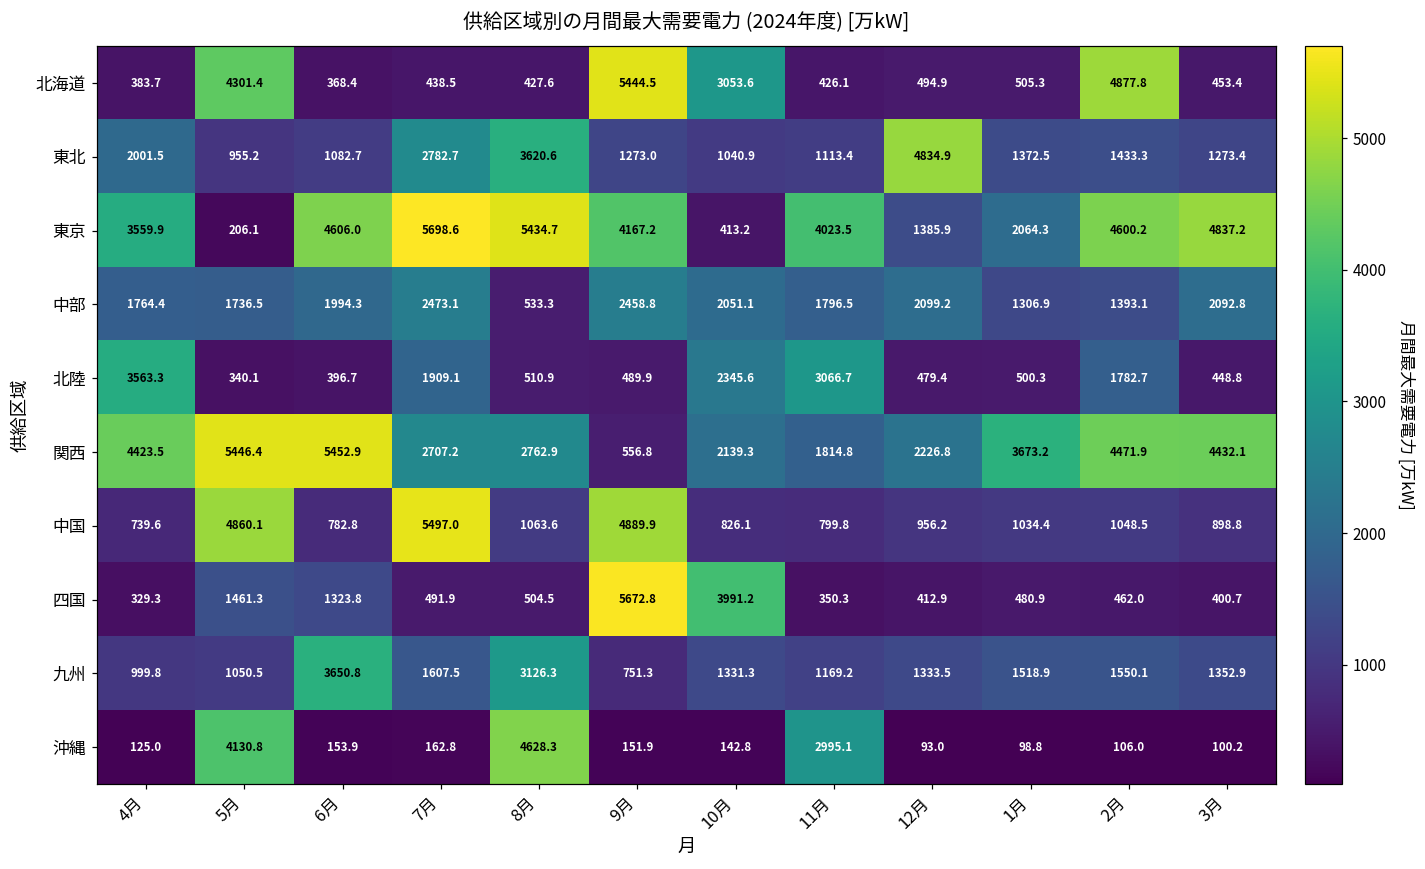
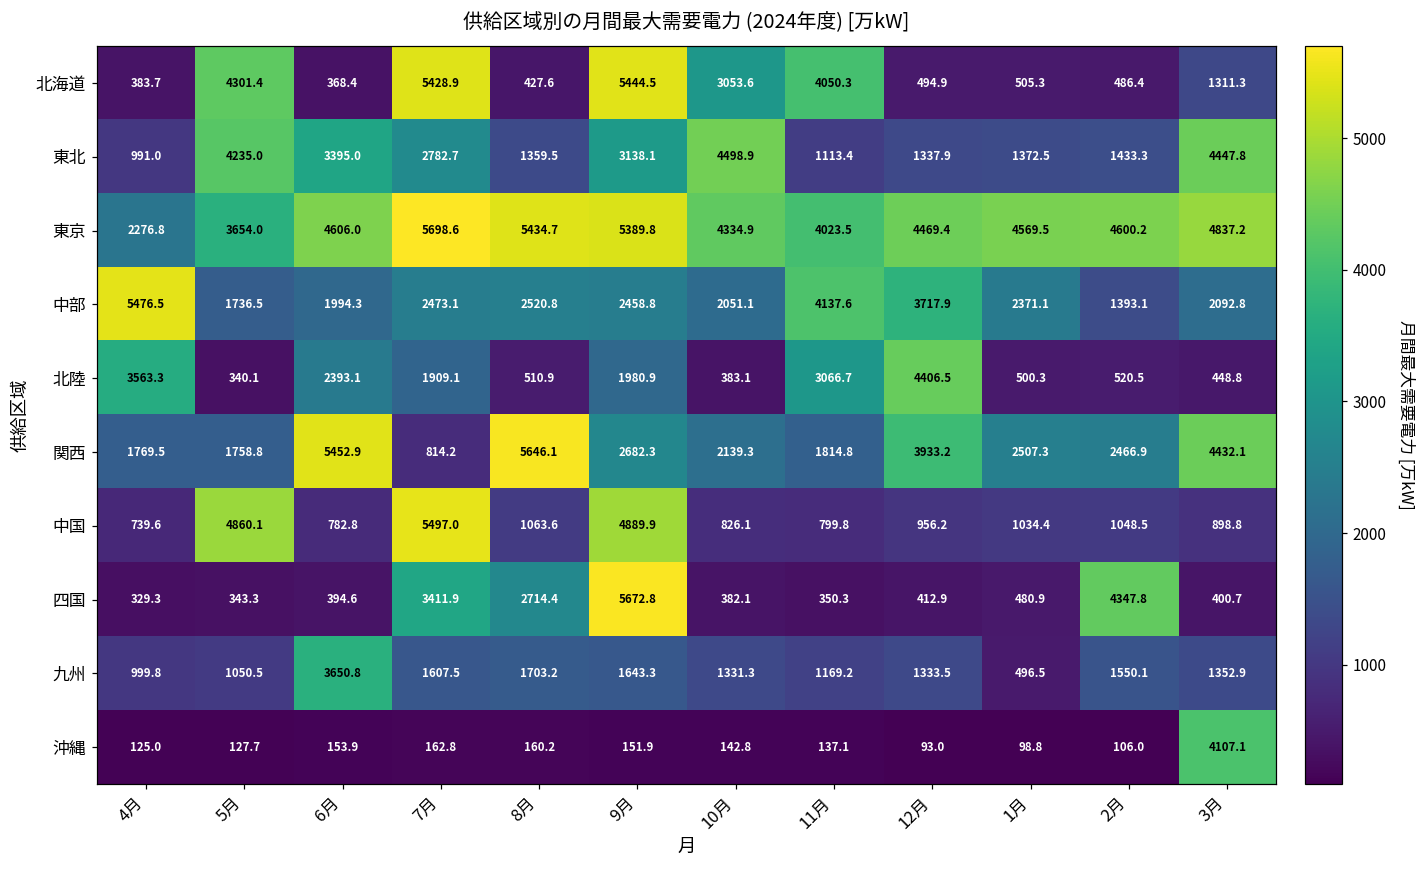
  {
    "北海道": {
      "4月": 383.7,
      "5月": 4301.4,
      "6月": 368.4,
-     "7月": 438.5,
+     "7月": 5428.9,
      "8月": 427.6,
      "9月": 5444.5,
      "10月": 3053.6,
-     "11月": 426.1,
+     "11月": 4050.3,
      "12月": 494.9,
      "1月": 505.3,
-     "2月": 4877.8,
-     "3月": 453.4
+     "2月": 486.4,
+     "3月": 1311.3
    },
    "東北": {
-     "4月": 2001.5,
-     "5月": 955.2,
-     "6月": 1082.7,
+     "4月": 991.0,
+     "5月": 4235.0,
+     "6月": 3395.0,
      "7月": 2782.7,
-     "8月": 3620.6,
-     "9月": 1273.0,
-     "10月": 1040.9,
+     "8月": 1359.5,
+     "9月": 3138.1,
+     "10月": 4498.9,
      "11月": 1113.4,
-     "12月": 4834.9,
+     "12月": 1337.9,
      "1月": 1372.5,
      "2月": 1433.3,
-     "3月": 1273.4
+     "3月": 4447.8
    },
    "東京": {
-     "4月": 3559.9,
-     "5月": 206.1,
+     "4月": 2276.8,
+     "5月": 3654.0,
      "6月": 4606.0,
      "7月": 5698.6,
      "8月": 5434.7,
-     "9月": 4167.2,
-     "10月": 413.2,
+     "9月": 5389.8,
+     "10月": 4334.9,
      "11月": 4023.5,
-     "12月": 1385.9,
-     "1月": 2064.3,
+     "12月": 4469.4,
+     "1月": 4569.5,
      "2月": 4600.2,
      "3月": 4837.2
    },
    "中部": {
-     "4月": 1764.4,
+     "4月": 5476.5,
      "5月": 1736.5,
      "6月": 1994.3,
      "7月": 2473.1,
-     "8月": 533.3,
+     "8月": 2520.8,
      "9月": 2458.8,
      "10月": 2051.1,
-     "11月": 1796.5,
-     "12月": 2099.2,
-     "1月": 1306.9,
+     "11月": 4137.6,
+     "12月": 3717.9,
+     "1月": 2371.1,
      "2月": 1393.1,
      "3月": 2092.8
    },
    "北陸": {
      "4月": 3563.3,
      "5月": 340.1,
-     "6月": 396.7,
+     "6月": 2393.1,
      "7月": 1909.1,
      "8月": 510.9,
-     "9月": 489.9,
-     "10月": 2345.6,
+     "9月": 1980.9,
+     "10月": 383.1,
      "11月": 3066.7,
-     "12月": 479.4,
+     "12月": 4406.5,
      "1月": 500.3,
-     "2月": 1782.7,
+     "2月": 520.5,
      "3月": 448.8
    },
    "関西": {
-     "4月": 4423.5,
-     "5月": 5446.4,
+     "4月": 1769.5,
+     "5月": 1758.8,
      "6月": 5452.9,
-     "7月": 2707.2,
-     "8月": 2762.9,
-     "9月": 556.8,
+     "7月": 814.2,
+     "8月": 5646.1,
+     "9月": 2682.3,
      "10月": 2139.3,
      "11月": 1814.8,
-     "12月": 2226.8,
-     "1月": 3673.2,
-     "2月": 4471.9,
+     "12月": 3933.2,
+     "1月": 2507.3,
+     "2月": 2466.9,
      "3月": 4432.1
    },
    "中国": {
      "4月": 739.6,
      "5月": 4860.1,
      "6月": 782.8,
      "7月": 5497.0,
      "8月": 1063.6,
      "9月": 4889.9,
      "10月": 826.1,
      "11月": 799.8,
      "12月": 956.2,
      "1月": 1034.4,
      "2月": 1048.5,
      "3月": 898.8
    },
    "四国": {
      "4月": 329.3,
-     "5月": 1461.3,
-     "6月": 1323.8,
-     "7月": 491.9,
-     "8月": 504.5,
+     "5月": 343.3,
+     "6月": 394.6,
+     "7月": 3411.9,
+     "8月": 2714.4,
      "9月": 5672.8,
-     "10月": 3991.2,
+     "10月": 382.1,
      "11月": 350.3,
      "12月": 412.9,
      "1月": 480.9,
-     "2月": 462.0,
+     "2月": 4347.8,
      "3月": 400.7
    },
    "九州": {
      "4月": 999.8,
      "5月": 1050.5,
      "6月": 3650.8,
      "7月": 1607.5,
-     "8月": 3126.3,
-     "9月": 751.3,
+     "8月": 1703.2,
+     "9月": 1643.3,
      "10月": 1331.3,
      "11月": 1169.2,
      "12月": 1333.5,
-     "1月": 1518.9,
+     "1月": 496.5,
      "2月": 1550.1,
      "3月": 1352.9
    },
    "沖縄": {
      "4月": 125.0,
-     "5月": 4130.8,
+     "5月": 127.7,
      "6月": 153.9,
      "7月": 162.8,
-     "8月": 4628.3,
+     "8月": 160.2,
      "9月": 151.9,
      "10月": 142.8,
-     "11月": 2995.1,
+     "11月": 137.1,
      "12月": 93.0,
      "1月": 98.8,
      "2月": 106.0,
-     "3月": 100.2
+     "3月": 4107.1
    }
  }
